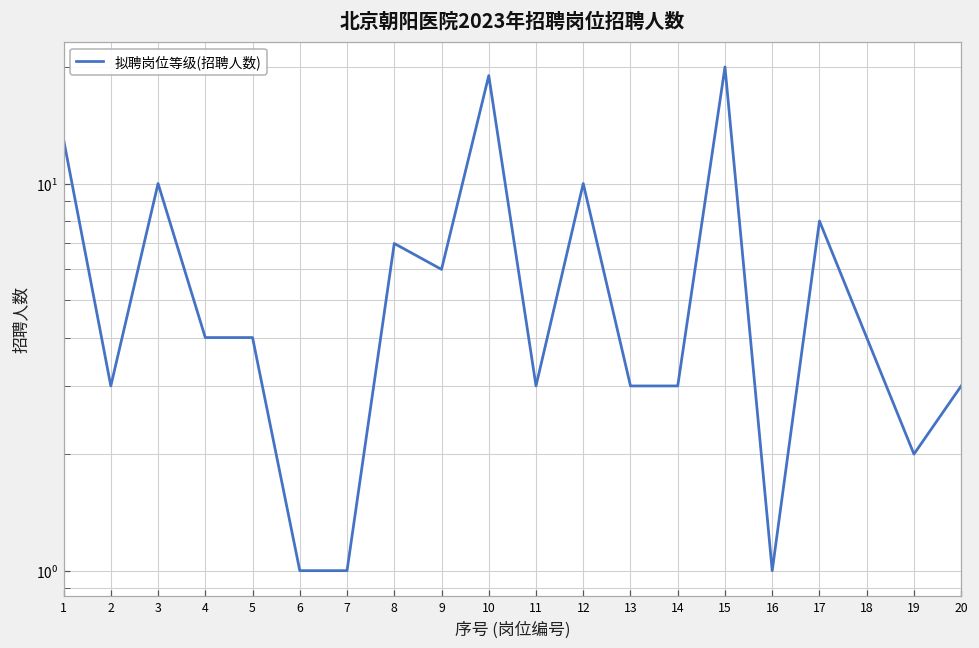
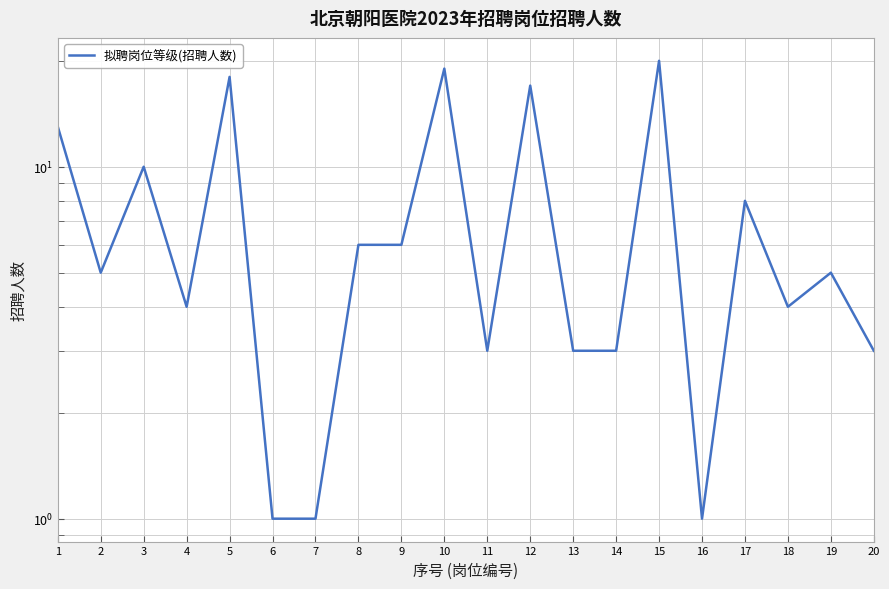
  {
    "1": 13,
-   "2": 3,
+   "2": 5,
    "3": 10,
    "4": 4,
-   "5": 4,
+   "5": 18,
    "6": 1,
    "7": 1,
-   "8": 7,
+   "8": 6,
    "9": 6,
    "10": 19,
    "11": 3,
-   "12": 10,
+   "12": 17,
    "13": 3,
    "14": 3,
    "15": 20,
    "16": 1,
    "17": 8,
    "18": 4,
-   "19": 2,
+   "19": 5,
    "20": 3
  }
